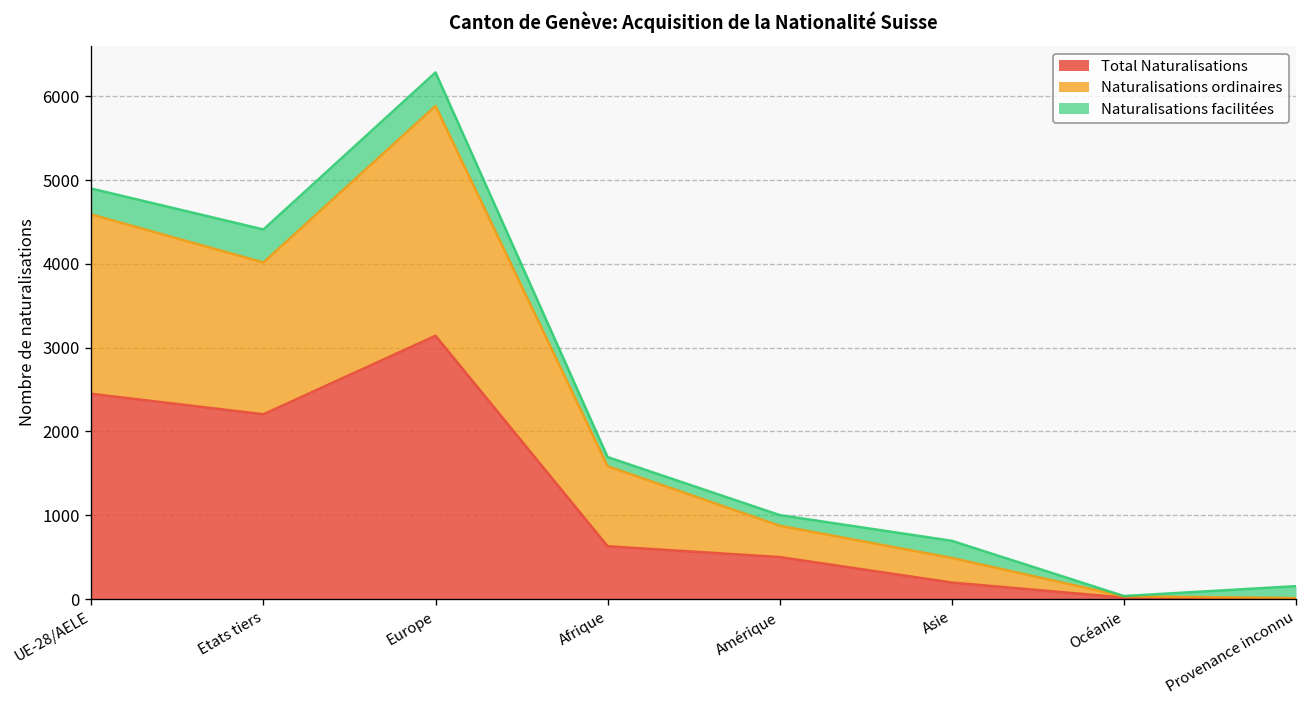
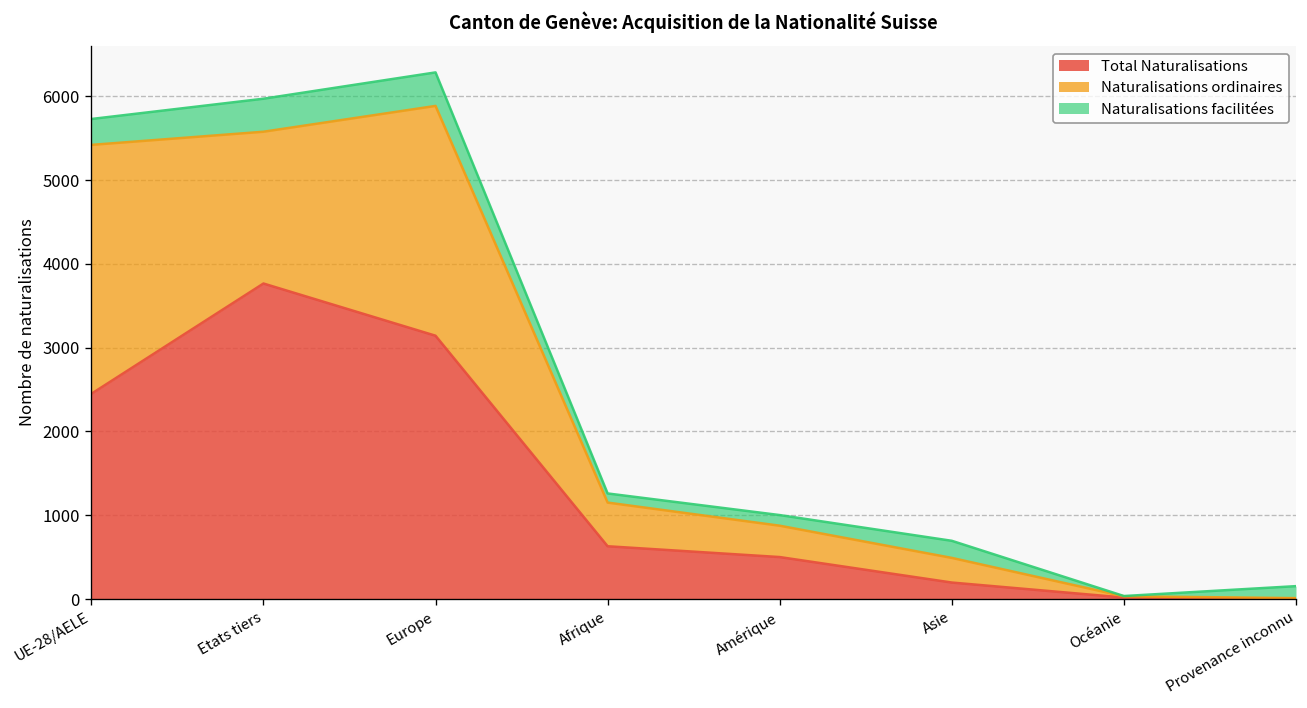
  {
    "Total Naturalisations": {
      "UE-28/AELE": 2400,
-     "Etats tiers": 2200,
+     "Etats tiers": 3800,
      "Europe": 3100,
      "Afrique": 600,
      "Amérique": 500,
      "Asie": 200
    },
    "Naturalisations ordinaires": {
-     "UE-28/AELE": 2100,
+     "UE-28/AELE": 3000,
      "Etats tiers": 1800,
      "Europe": 2700,
-     "Afrique": 1000,
+     "Afrique": 500,
      "Amérique": 400,
      "Asie": 300
    },
    "Naturalisations facilitées": {
      "UE-28/AELE": 300,
      "Etats tiers": 400,
      "Europe": 400,
      "Afrique": 100,
      "Amérique": 100,
      "Asie": 200,
      "Provenance inconnu": 100
    }
  }
